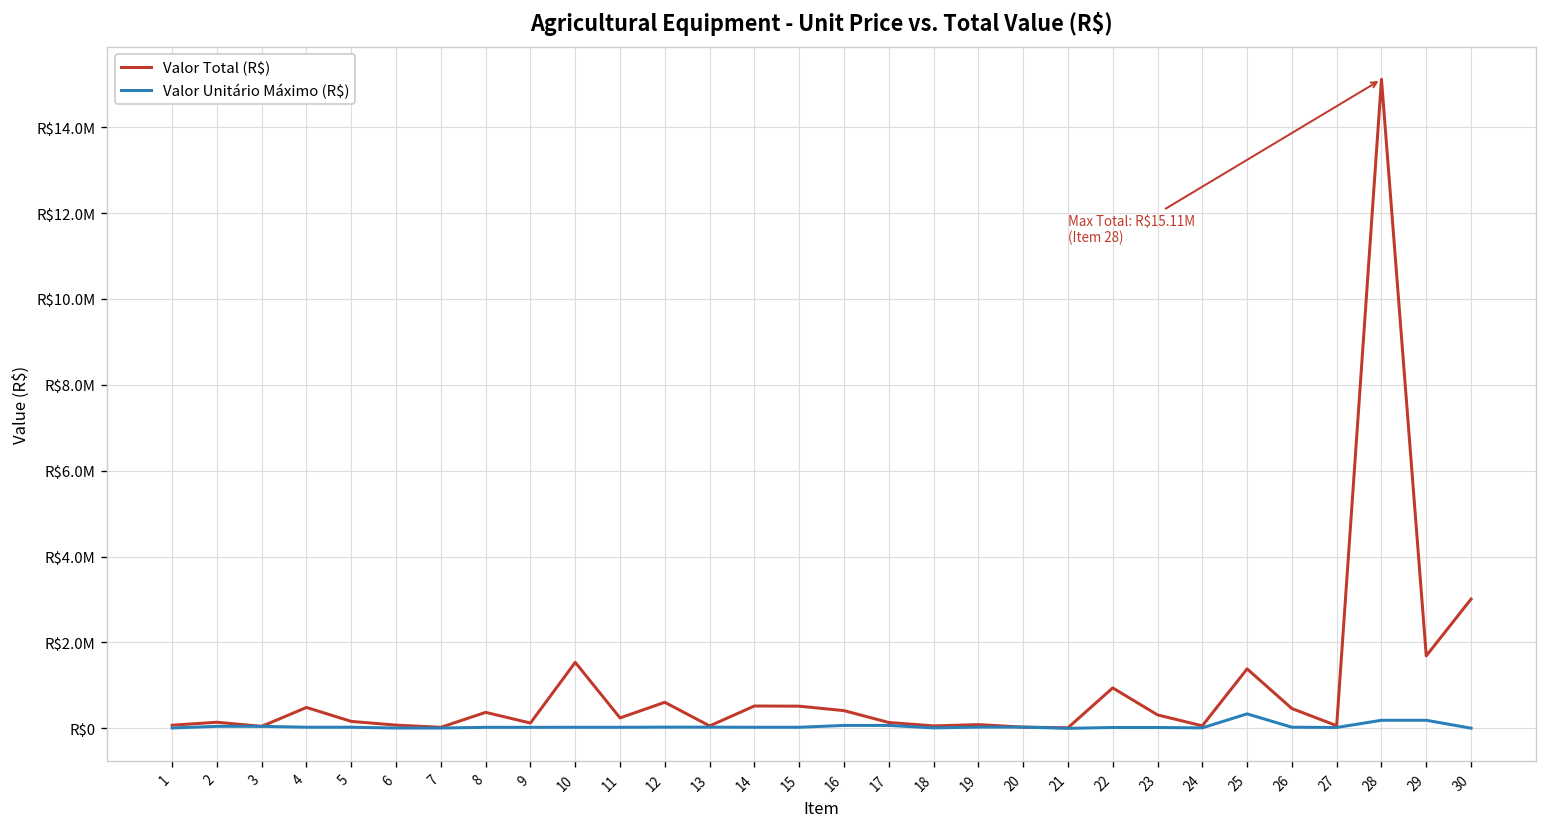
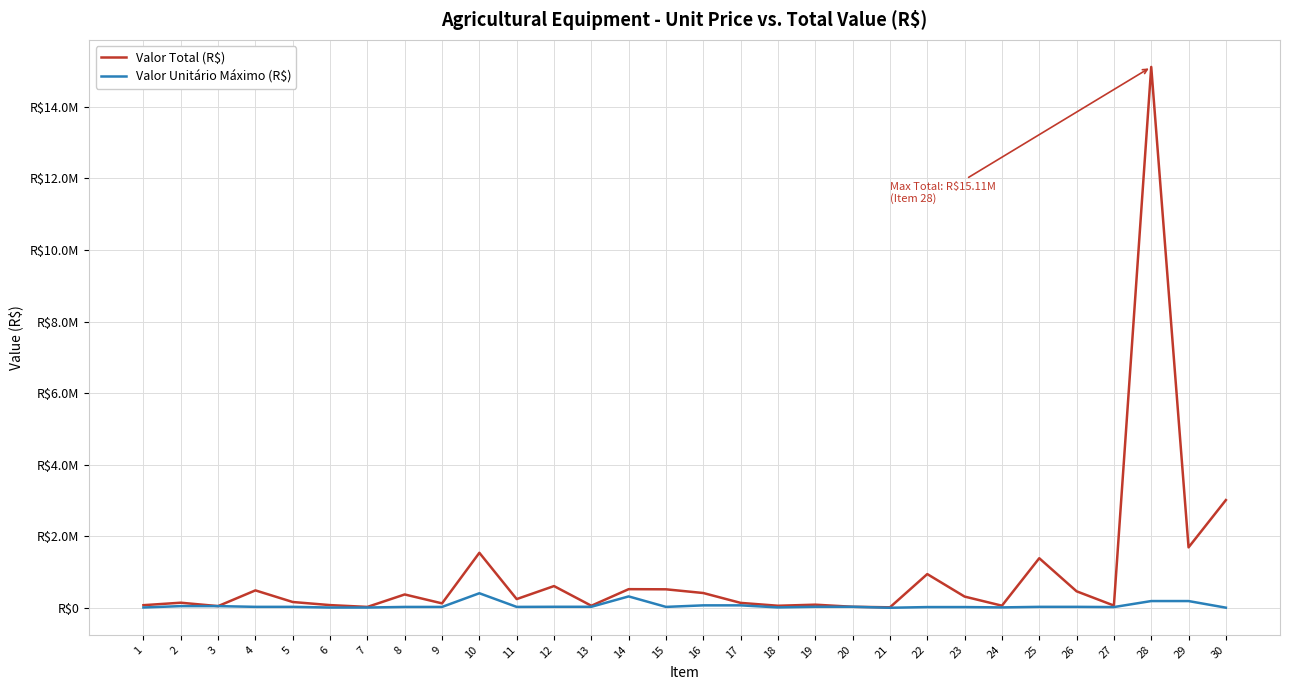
  {
    "Valor Total (R$)": {
      "28": "$15.11M"
    },
    "Valor Unitário Máximo (R$)": {
      "2": "R$0",
      "4": "R$0",
      "5": "R$0",
      "8": "R$0",
      "9": "R$0",
-     "10": "R$0",
+     "10": "R$400000",
      "11": "R$0",
      "12": "R$0",
-     "14": "R$0",
+     "14": "R$300000",
      "15": "R$0",
      "16": "R$100000",
      "22": "R$0",
      "23": "R$0",
-     "25": "R$300000",
+     "25": "R$0",
      "26": "R$0",
      "28": "R$200000",
      "29": "R$200000",
      "30": "R$0"
    }
  }
